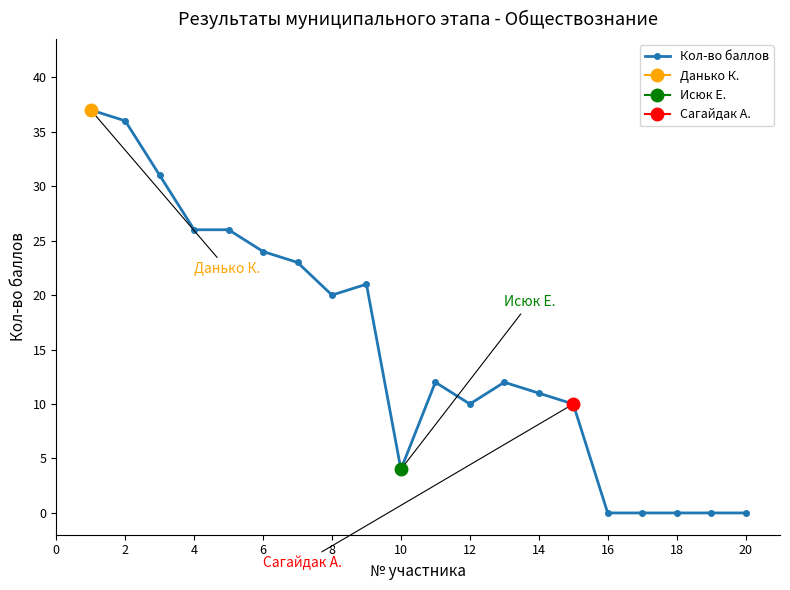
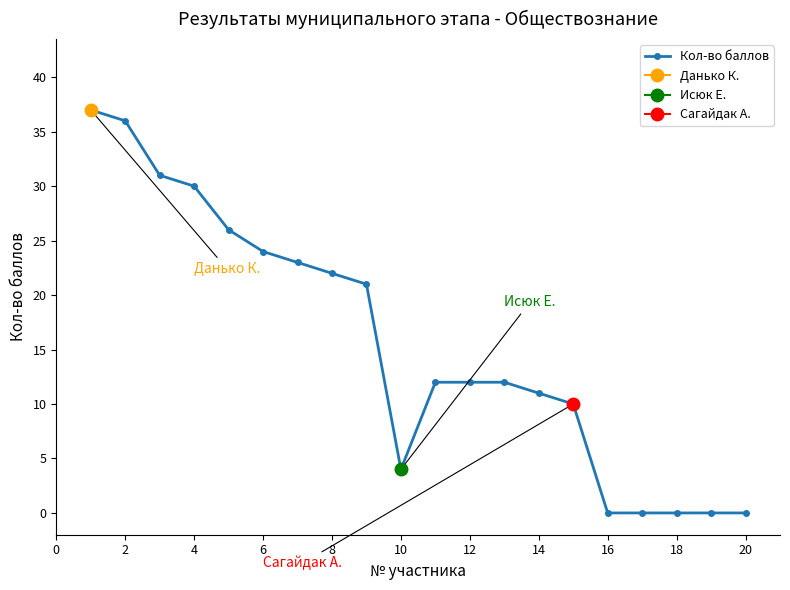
  {
    "Кол-во баллов": {
      "2": 36,
-     "4": 26,
+     "4": 30,
      "6": 24,
-     "8": 20,
-     "12": 10,
+     "8": 22,
+     "12": 12,
      "14": 11,
      "16": 0,
      "18": 0,
      "20": 0
    }
  }
